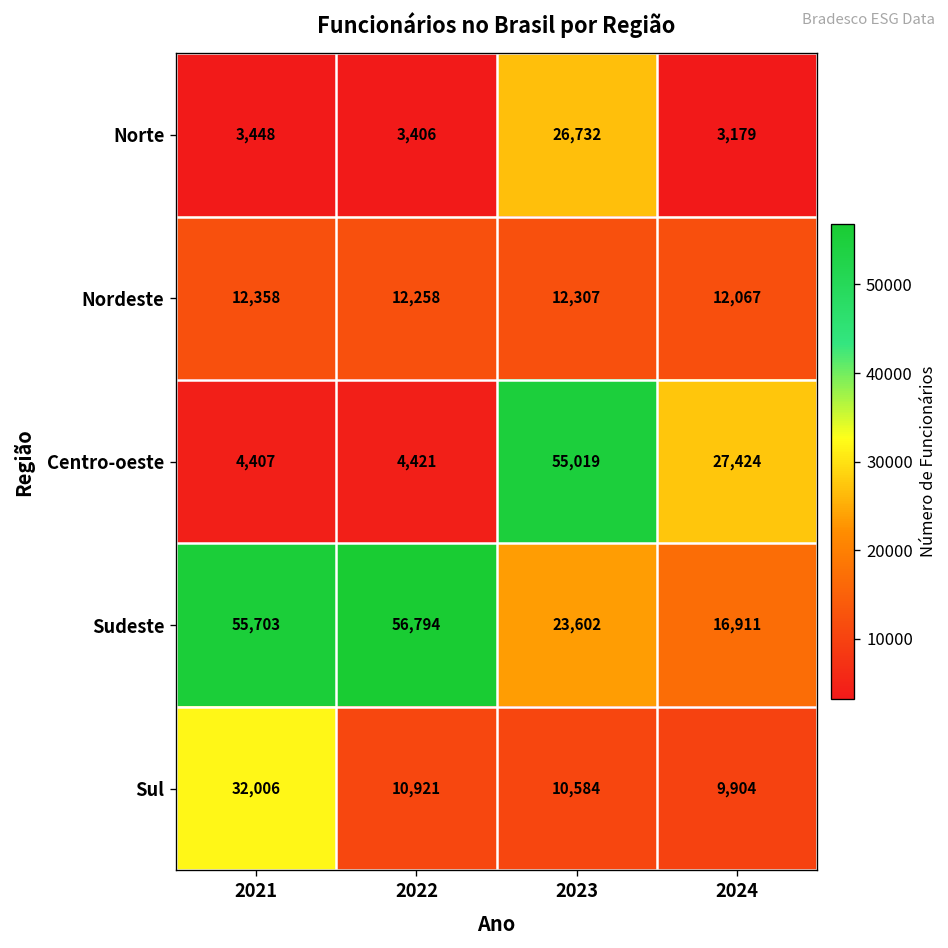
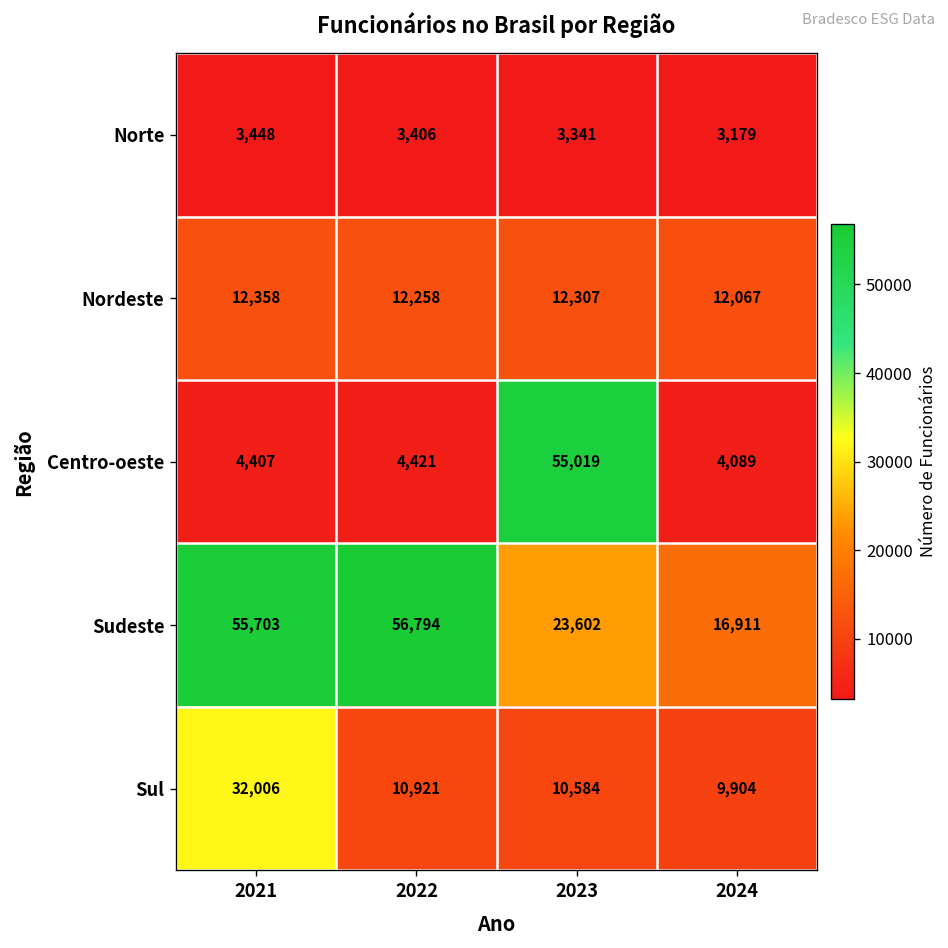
  {
    "Norte": {
      "2021": "3,448",
      "2022": "3,406",
-     "2023": "26,732",
+     "2023": "3,341",
      "2024": "3,179"
    },
    "Nordeste": {
      "2021": "12,358",
      "2022": "12,258",
      "2023": "12,307",
      "2024": "12,067"
    },
    "Centro-oeste": {
      "2021": "4,407",
      "2022": "4,421",
      "2023": "55,019",
-     "2024": "27,424"
+     "2024": "4,089"
    },
    "Sudeste": {
      "2021": "55,703",
      "2022": "56,794",
      "2023": "23,602",
      "2024": "16,911"
    },
    "Sul": {
      "2021": "32,006",
      "2022": "10,921",
      "2023": "10,584",
      "2024": "9,904"
    }
  }
